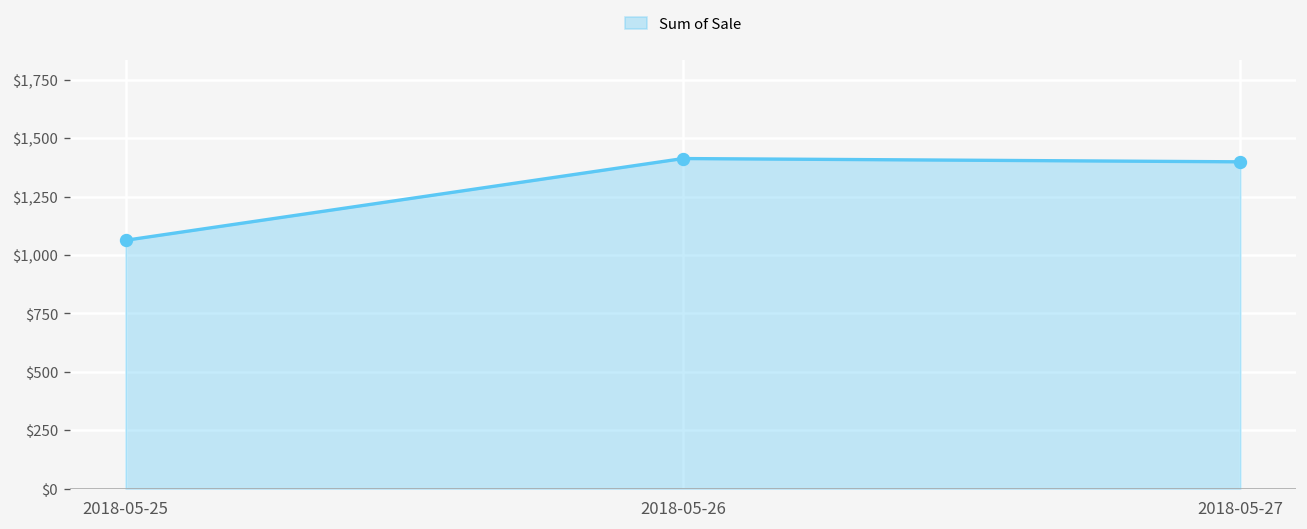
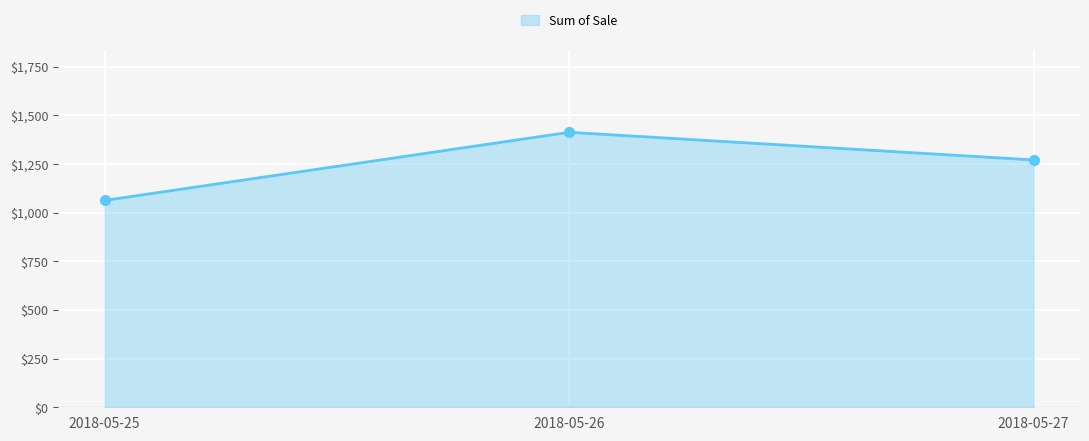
  {
    "2018-05-25": "$1,060",
    "2018-05-26": "$1,410",
-   "2018-05-27": "$1,400"
+   "2018-05-27": "$1,270"
  }
